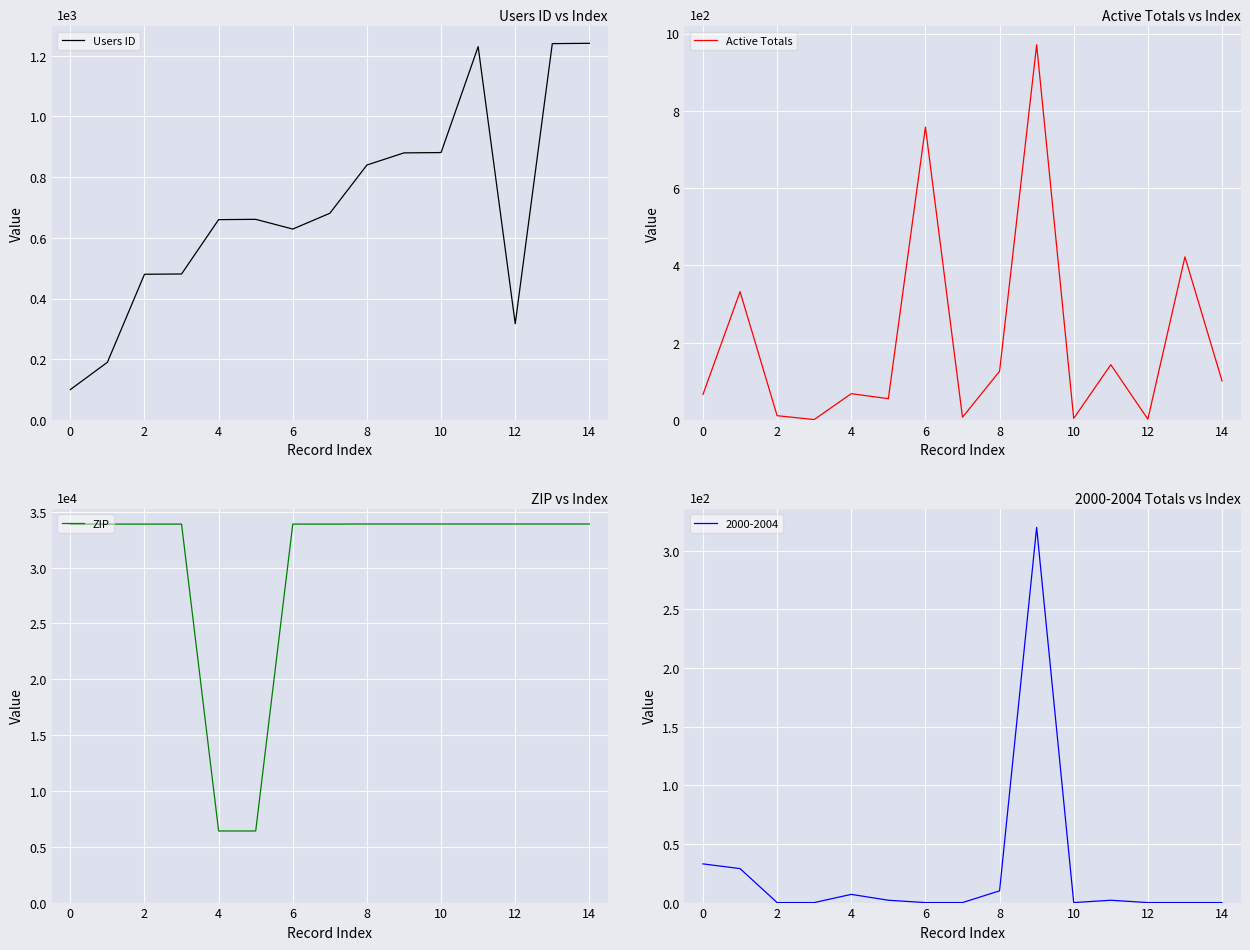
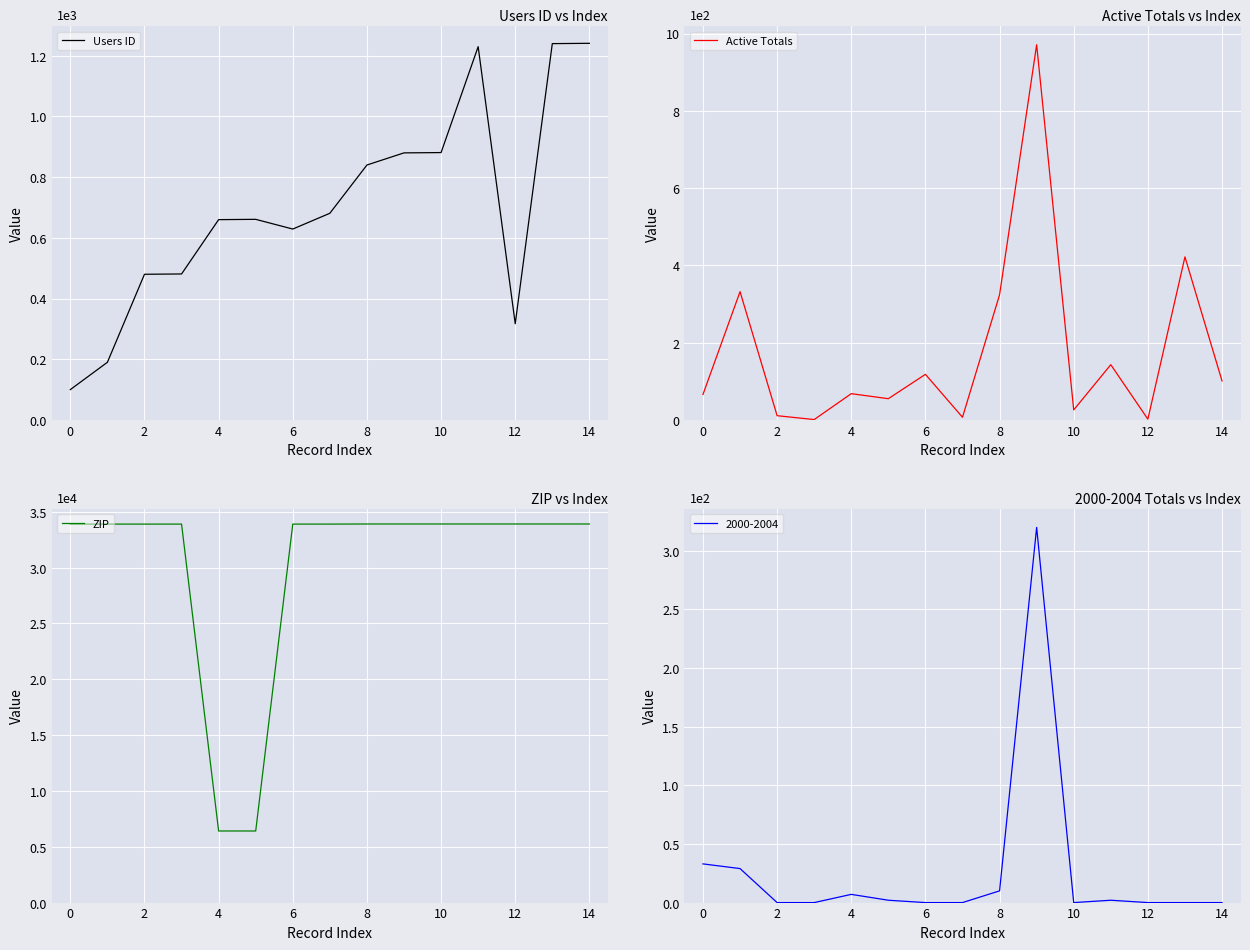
  {
    "Users ID vs Index": {
      "0": 0.10,
      "2": 0.48,
      "4": 0.66,
      "6": 0.63,
      "8": 0.84,
      "10": 0.88,
      "12": 0.32,
      "14": 1.24
    },
    "Active Totals vs Index": {
      "0": 0.7,
      "2": 0.1,
      "4": 0.7,
-     "6": 7.6,
-     "8": 1.3,
-     "10": 0.0,
+     "6": 1.2,
+     "8": 3.2,
+     "10": 0.3,
      "12": 0.0,
      "14": 1.0
    },
    "ZIP vs Index": {
      "2": 3.39,
      "4": 0.64,
      "6": 3.39,
      "8": 3.39,
      "10": 3.39,
      "12": 3.39,
      "14": 3.39
    },
    "2000-2004 Totals vs Index": {
      "0": 0.33,
      "2": 0.00,
      "4": 0.07,
      "6": 0.00,
      "8": 0.10,
      "10": 0.00,
      "12": 0.00,
      "14": 0.00
    }
  }
